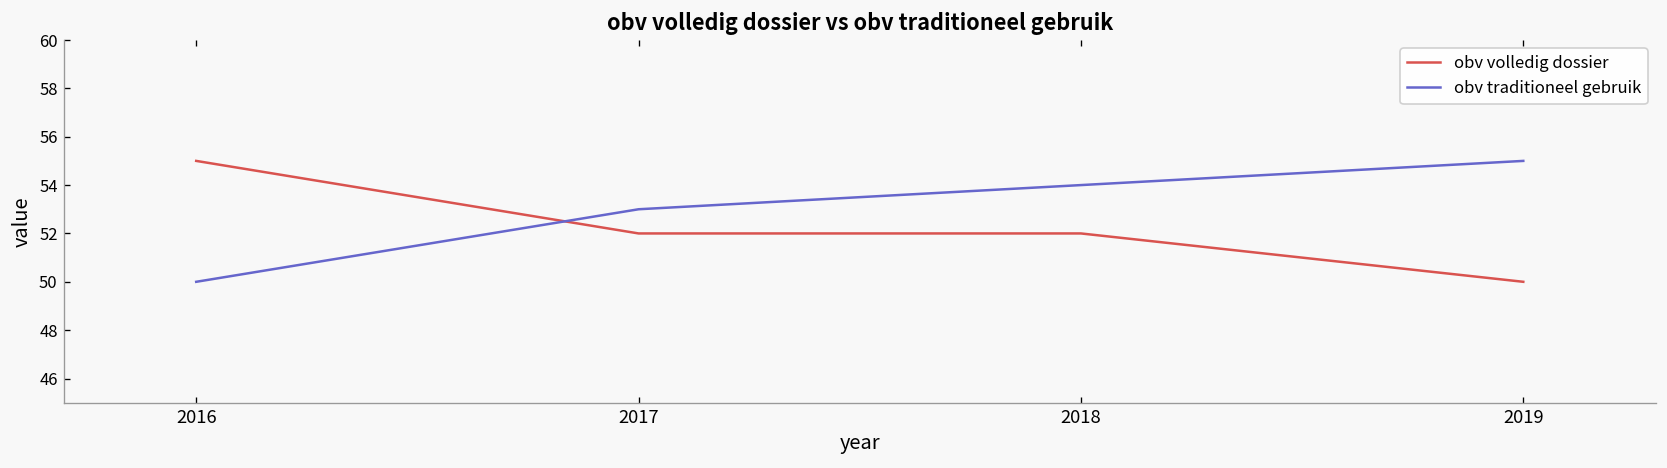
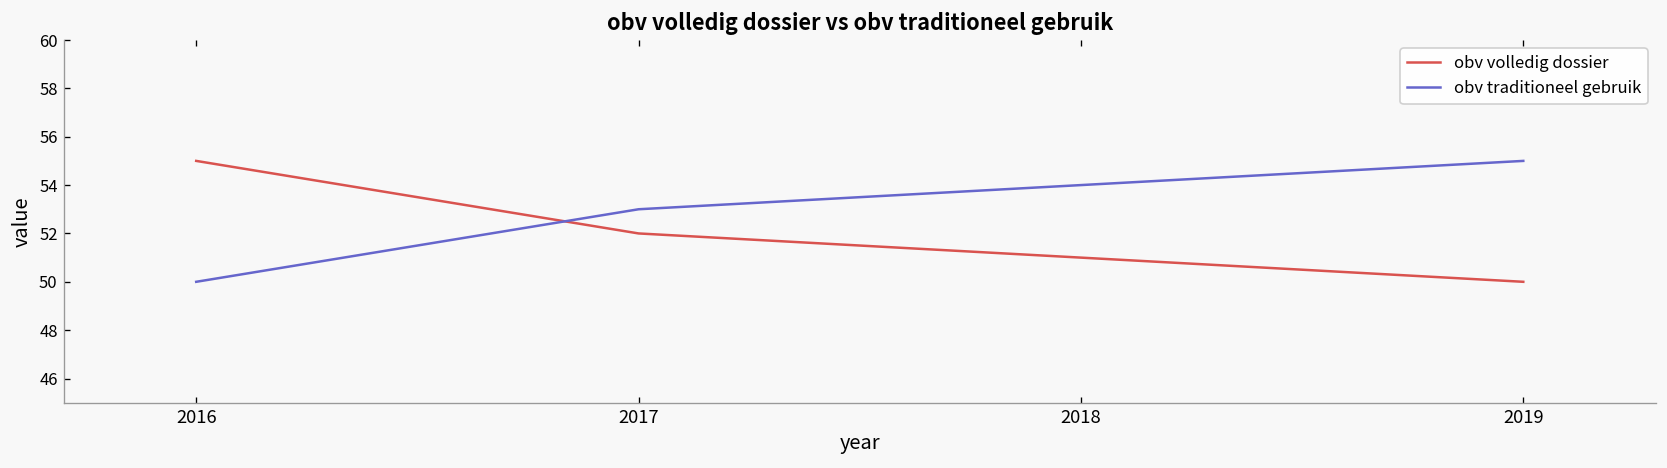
  {
    "obv volledig dossier": {
      "2016": 55,
      "2017": 52,
-     "2018": 52,
+     "2018": 51,
      "2019": 50
    },
    "obv traditioneel gebruik": {
      "2016": 50,
      "2017": 53,
      "2018": 54,
      "2019": 55
    }
  }
